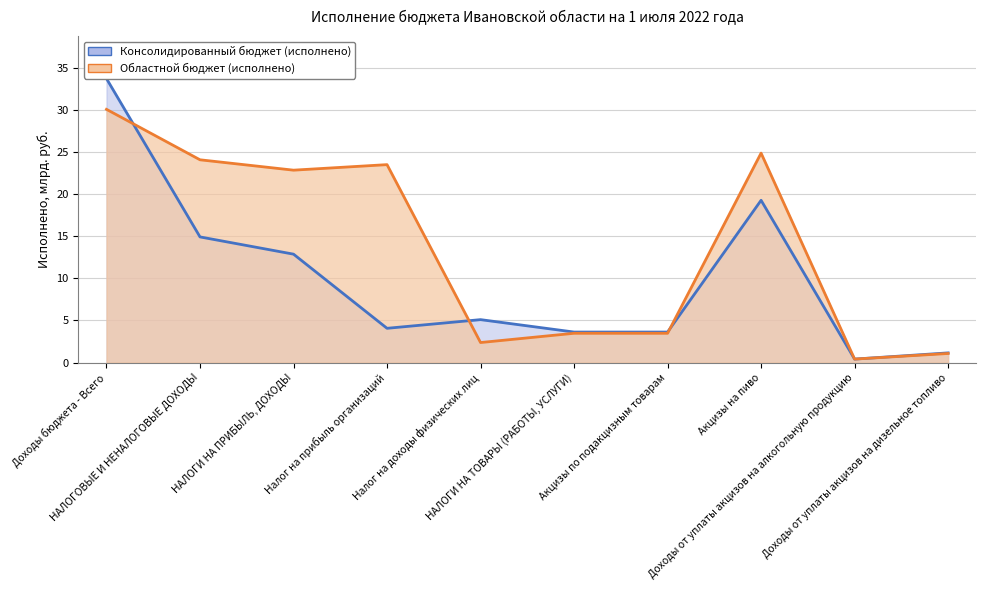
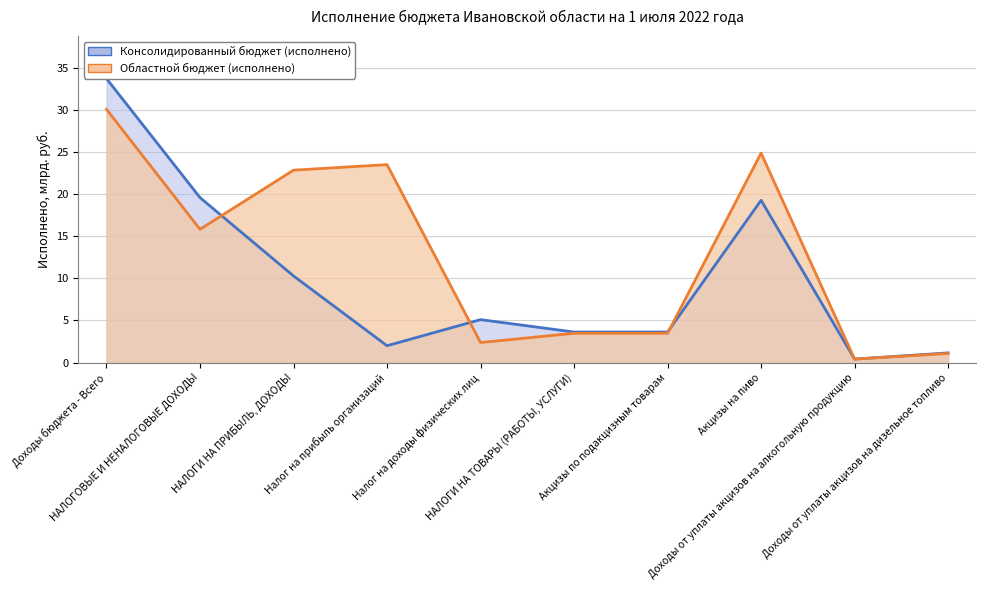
  {
    "Консолидированный бюджет (исполнено)": {
      "Доходы бюджета - Всего": 34,
-     "НАЛОГОВЫЕ И НЕНАЛОГОВЫЕ ДОХОДЫ": 15,
-     "НАЛОГИ НА ПРИБЫЛЬ, ДОХОДЫ": 13,
-     "Налог на прибыль организаций": 4,
+     "НАЛОГОВЫЕ И НЕНАЛОГОВЫЕ ДОХОДЫ": 20,
+     "НАЛОГИ НА ПРИБЫЛЬ, ДОХОДЫ": 10,
+     "Налог на прибыль организаций": 2,
      "Налог на доходы физических лиц": 5,
      "Акцизы на пиво": 19
    },
    "Областной бюджет (исполнено)": {
      "Доходы бюджета - Всего": 30,
-     "НАЛОГОВЫЕ И НЕНАЛОГОВЫЕ ДОХОДЫ": 24,
+     "НАЛОГОВЫЕ И НЕНАЛОГОВЫЕ ДОХОДЫ": 16,
      "НАЛОГИ НА ПРИБЫЛЬ, ДОХОДЫ": 23,
      "Налог на прибыль организаций": 24,
      "Налог на доходы физических лиц": 2,
      "Акцизы на пиво": 25
    }
  }
